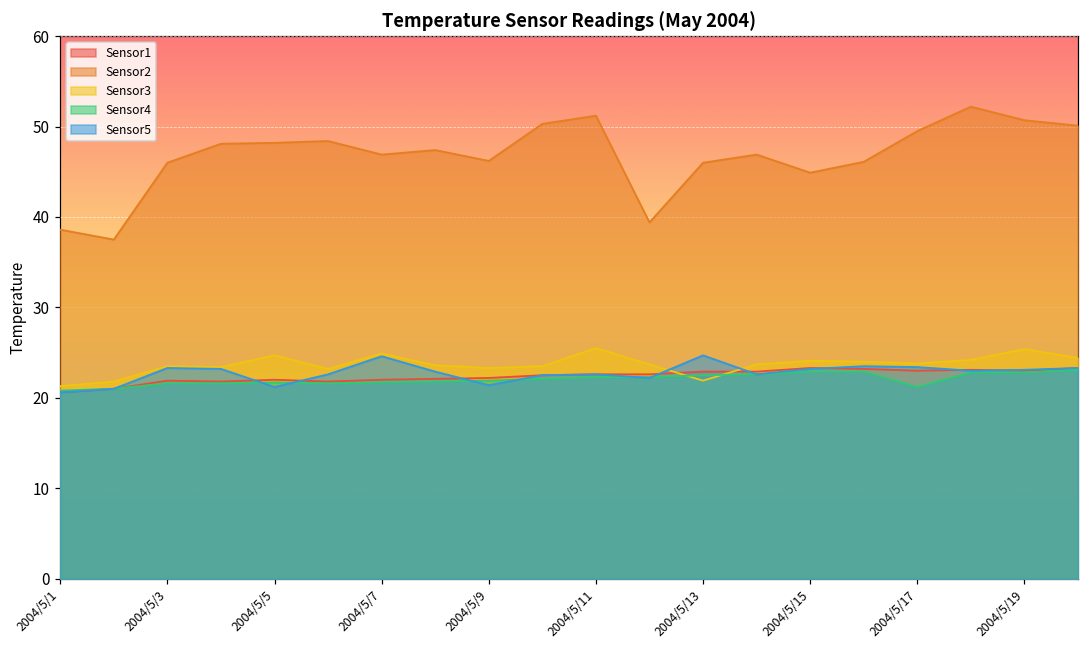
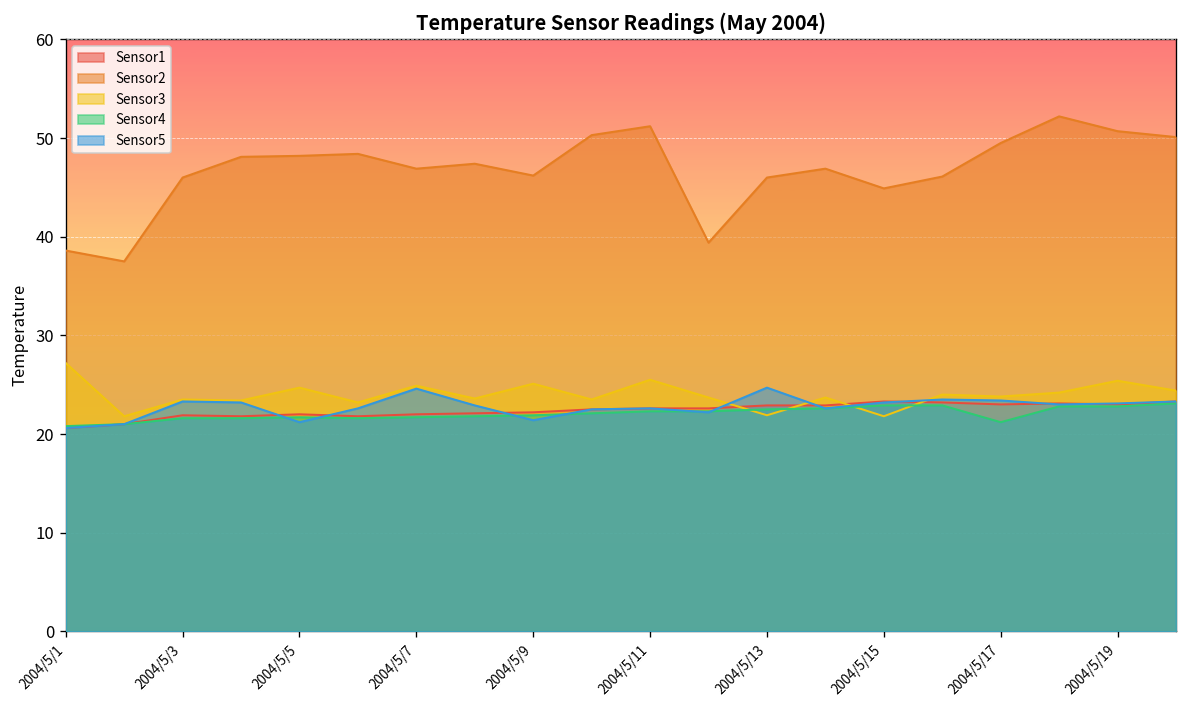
  {
    "Sensor3": {
-     "2004/5/1": 21,
+     "2004/5/1": 27,
      "2004/5/5": 25,
-     "2004/5/9": 23,
+     "2004/5/9": 25,
      "2004/5/11": 26,
      "2004/5/13": 22,
-     "2004/5/15": 24,
+     "2004/5/15": 22,
      "2004/5/17": 24,
      "2004/5/19": 25
    },
    "Sensor4": {
      "2004/5/13": 23,
      "2004/5/17": 21
    },
    "Sensor5": {
      "2004/5/5": 21,
      "2004/5/9": 21,
      "2004/5/13": 25,
      "2004/5/17": 23
    }
  }
